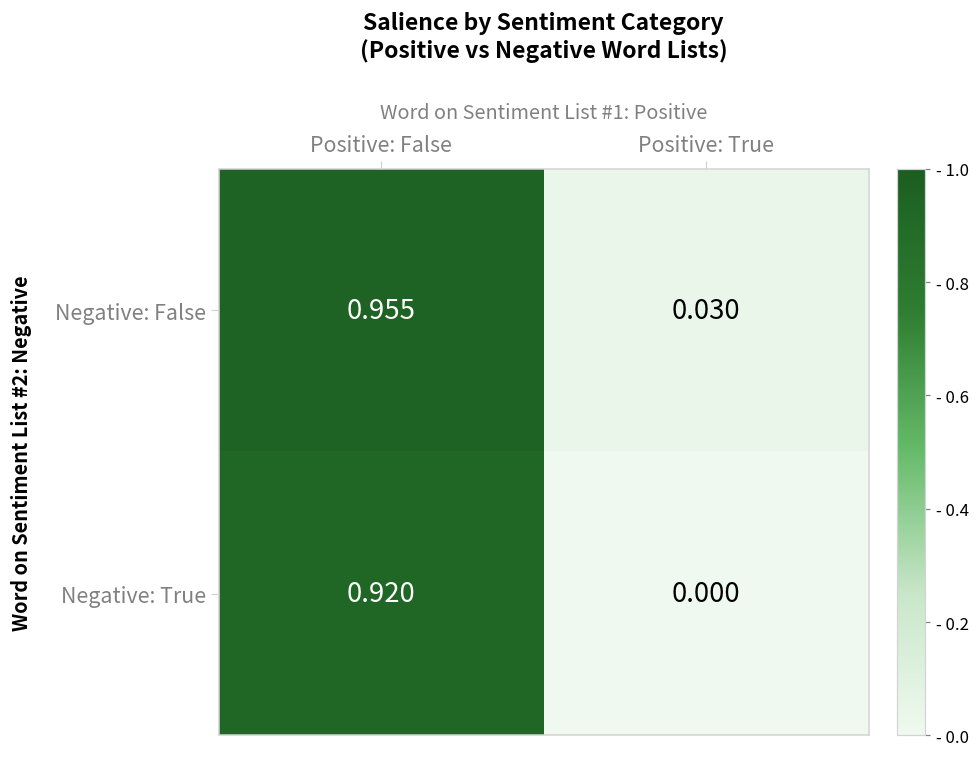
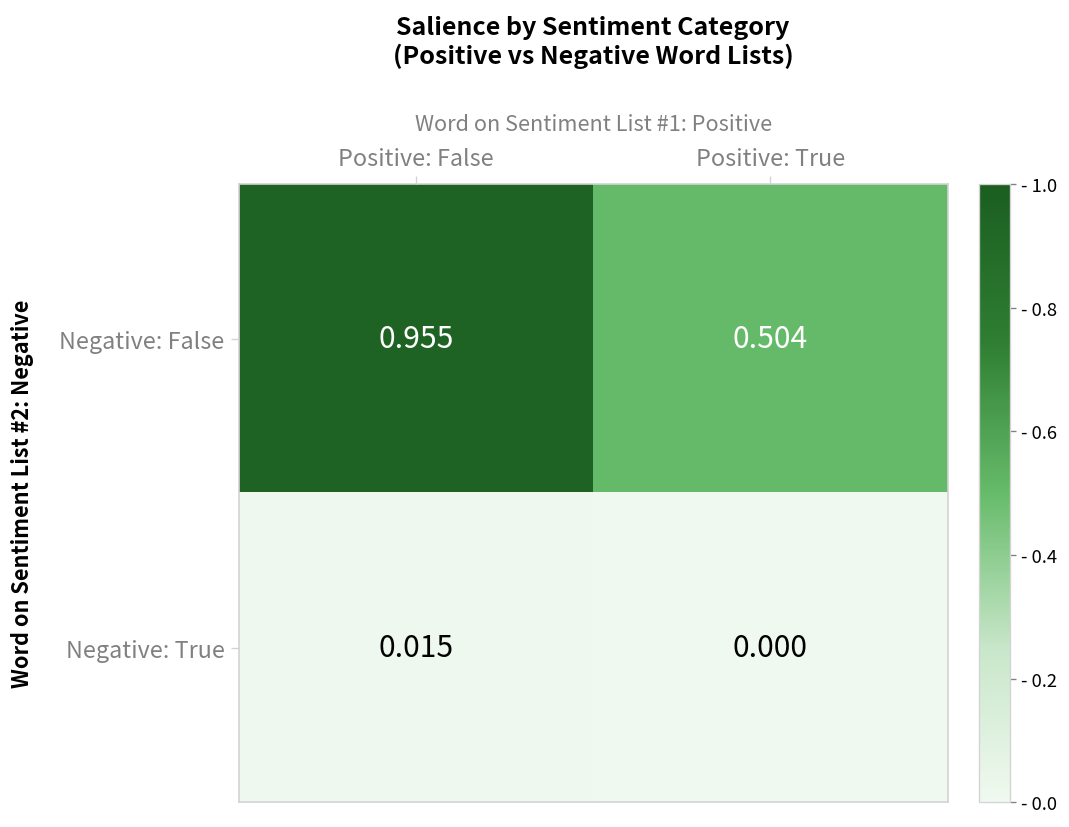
  {
    "Negative: False": {
      "Positive: False": 0.955,
-     "Positive: True": 0.030
+     "Positive: True": 0.504
    },
    "Negative: True": {
-     "Positive: False": 0.920,
+     "Positive: False": 0.015,
      "Positive: True": 0.000
    }
  }
